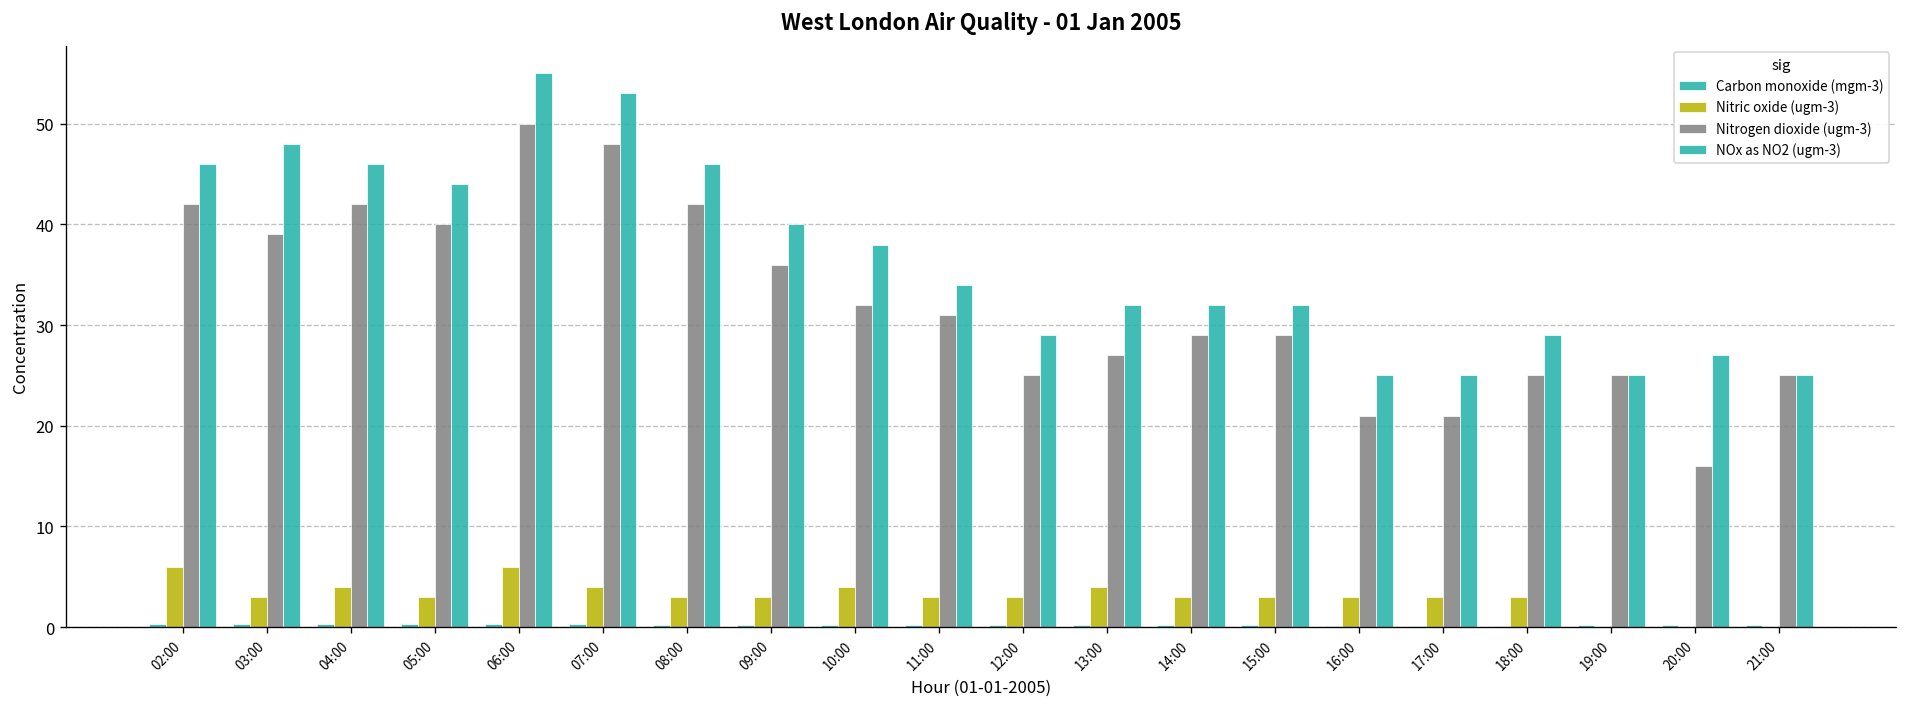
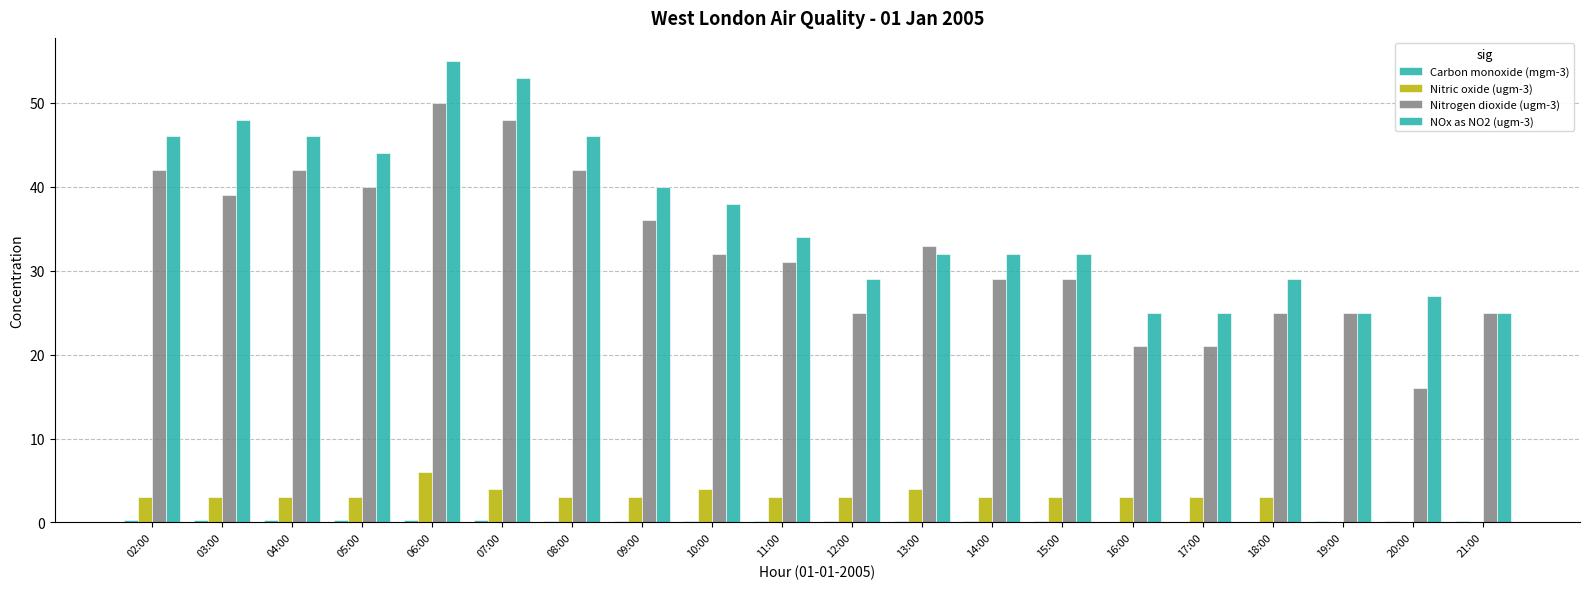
  {
    "Nitric oxide (ugm-3)": {
-     "02:00": 6,
+     "02:00": 3,
      "03:00": 3,
-     "04:00": 4,
+     "04:00": 3,
      "05:00": 3,
      "06:00": 6,
      "07:00": 4,
      "08:00": 3,
      "09:00": 3,
      "10:00": 4,
      "11:00": 3,
      "12:00": 3,
      "13:00": 4,
      "14:00": 3,
      "15:00": 3,
      "16:00": 3,
      "17:00": 3,
      "18:00": 3,
      "19:00": 0,
      "20:00": 0,
      "21:00": 0
    },
    "Nitrogen dioxide (ugm-3)": {
      "02:00": 42,
      "03:00": 39,
      "04:00": 42,
      "05:00": 40,
      "06:00": 50,
      "07:00": 48,
      "08:00": 42,
      "09:00": 36,
      "10:00": 32,
      "11:00": 31,
      "12:00": 25,
-     "13:00": 27,
+     "13:00": 33,
      "14:00": 29,
      "15:00": 29,
      "16:00": 21,
      "17:00": 21,
      "18:00": 25,
      "19:00": 25,
      "20:00": 16,
      "21:00": 25
    }
  }
